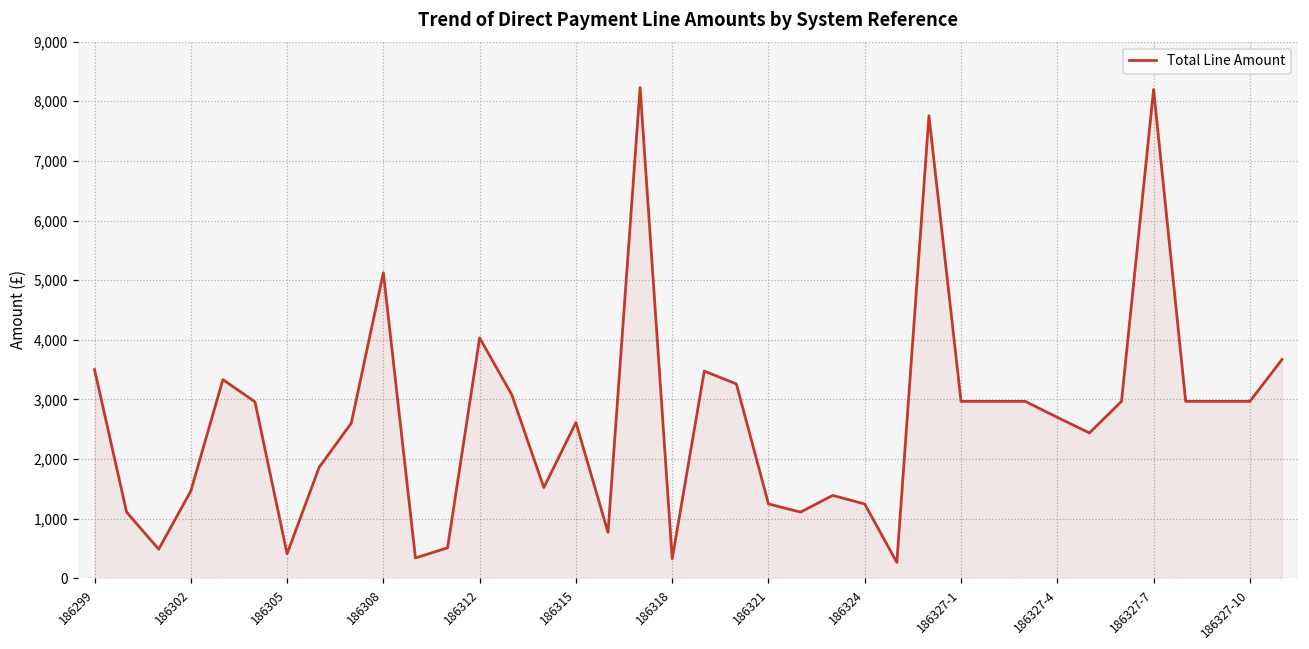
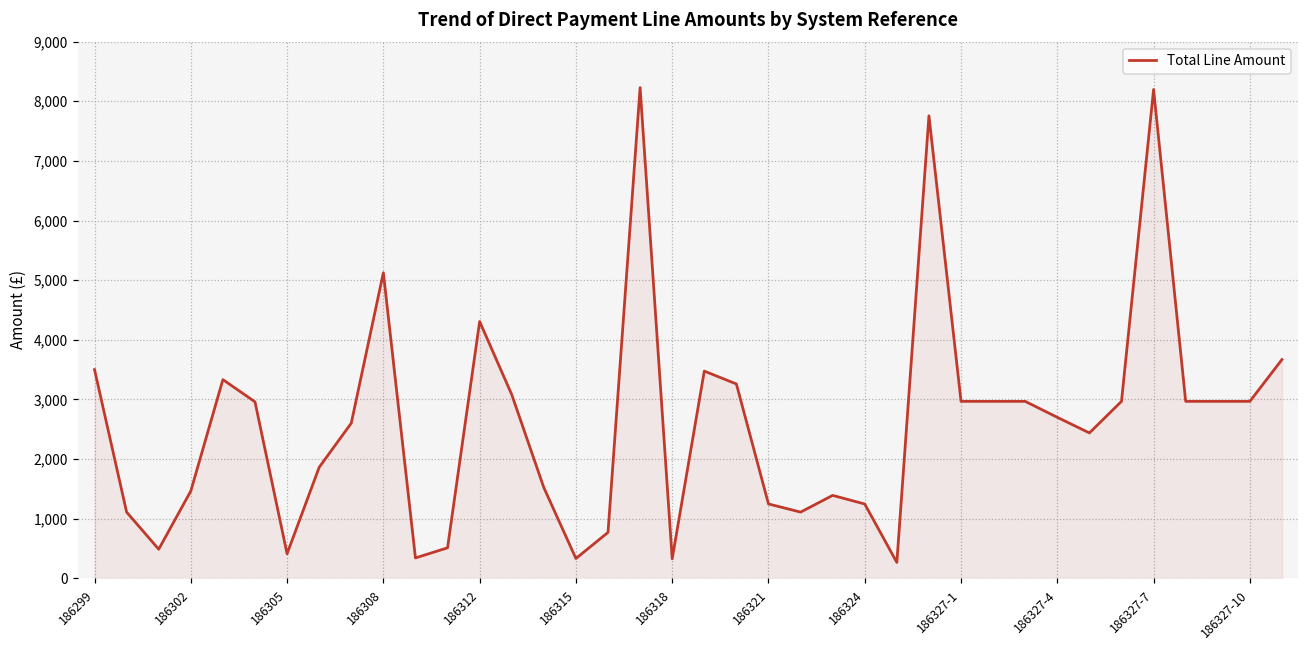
  {
    "186299": "3,500",
    "186302": "1,500",
    "186305": "400",
    "186308": "5,100",
-   "186312": "4,000",
-   "186315": "2,600",
+   "186312": "4,300",
+   "186315": "300",
    "186318": "300",
    "186321": "1,200",
    "186324": "1,200",
    "186327-1": "3,000",
    "186327-4": "2,700",
    "186327-7": "8,200",
    "186327-10": "3,000"
  }
